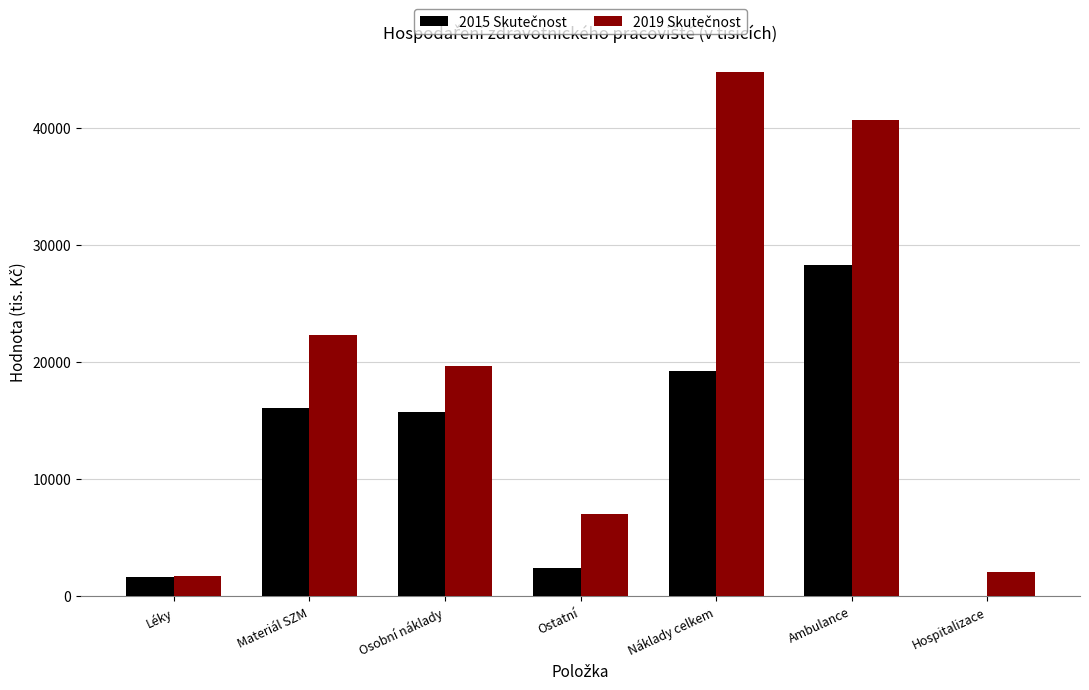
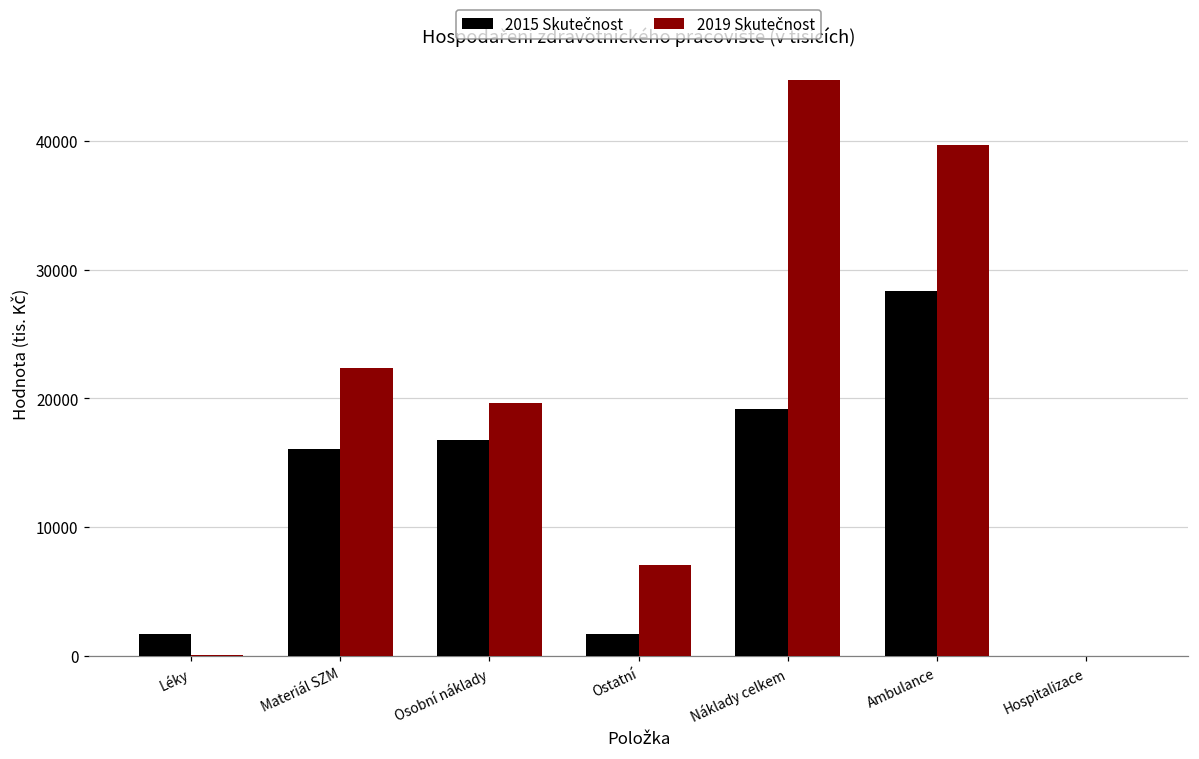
  {
    "2015 Skutečnost": {
      "Léky": 1700,
      "Materiál SZM": 16100,
-     "Osobní náklady": 15700,
-     "Ostatní": 2400,
+     "Osobní náklady": 16700,
+     "Ostatní": 1600,
      "Náklady celkem": 19200,
      "Ambulance": 28300,
      "Hospitalizace": 0
    },
    "2019 Skutečnost": {
-     "Léky": 1700,
+     "Léky": 0,
      "Materiál SZM": 22300,
      "Osobní náklady": 19700,
      "Ostatní": 7000,
      "Náklady celkem": 44800,
-     "Ambulance": 40700,
-     "Hospitalizace": 2000
+     "Ambulance": 39600,
+     "Hospitalizace": 0
    }
  }
